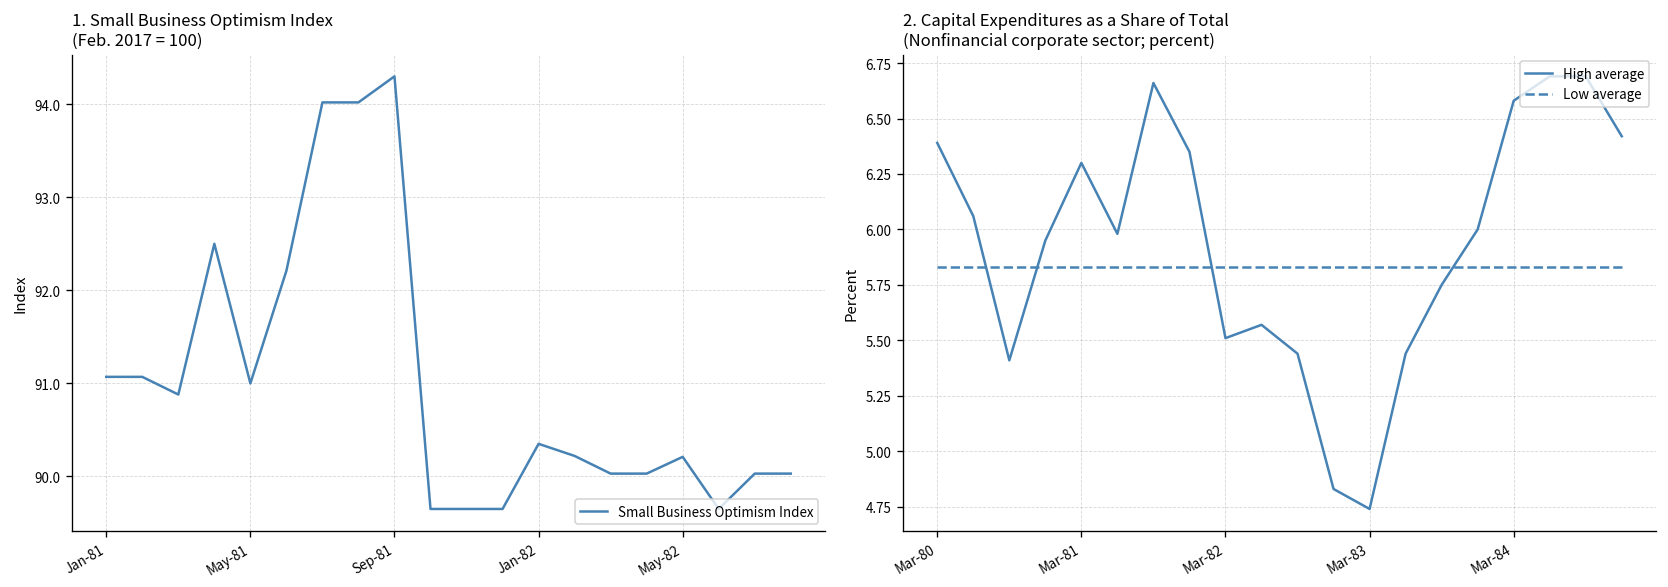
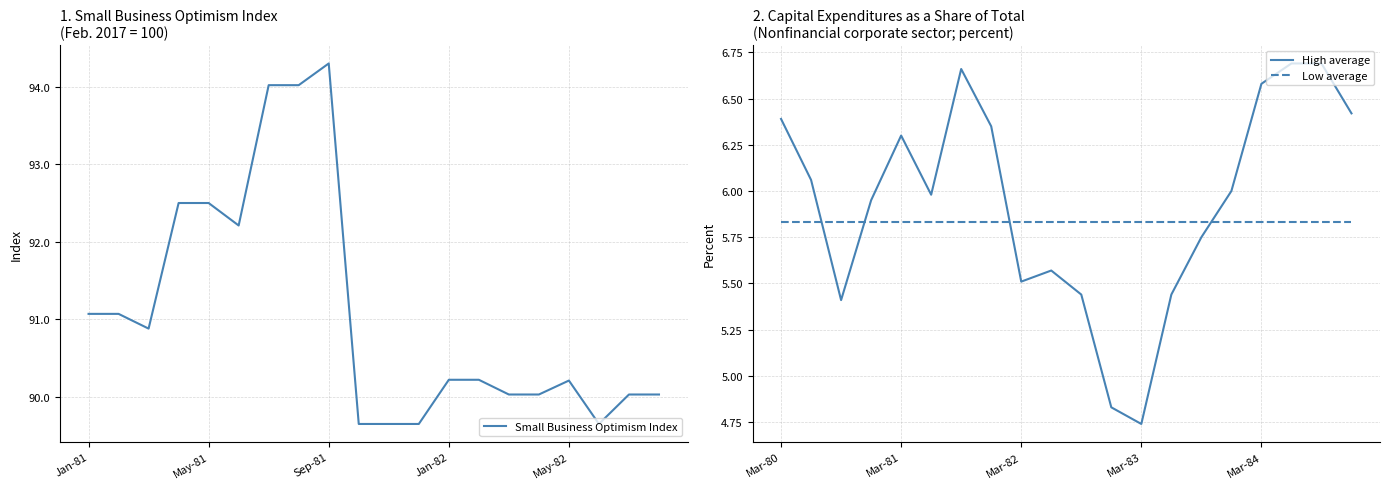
  {
    "1. Small Business Optimism Index (Feb. 2017 = 100)": {
      "Jan-81": 91.1,
-     "May-81": 91.0,
+     "May-81": 92.5,
      "Sep-81": 94.3,
-     "Jan-82": 90.4,
+     "Jan-82": 90.2,
      "May-82": 90.2
    }
  }
